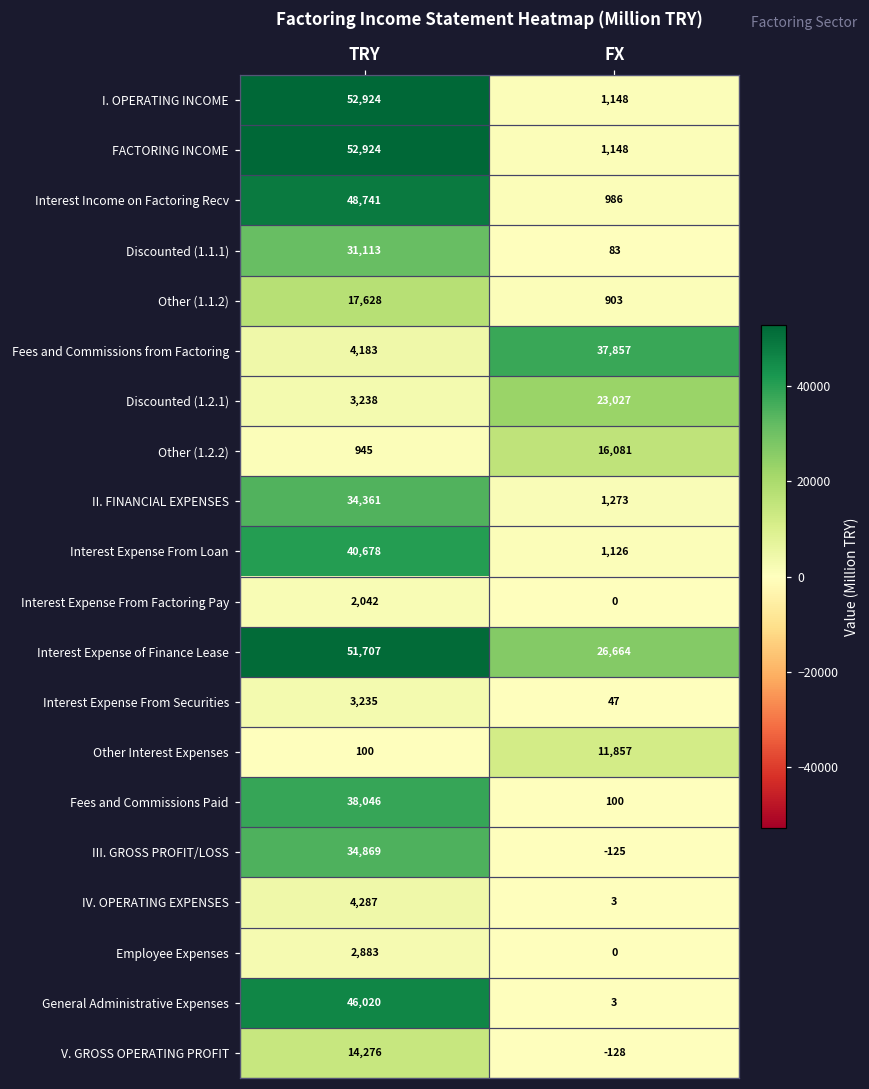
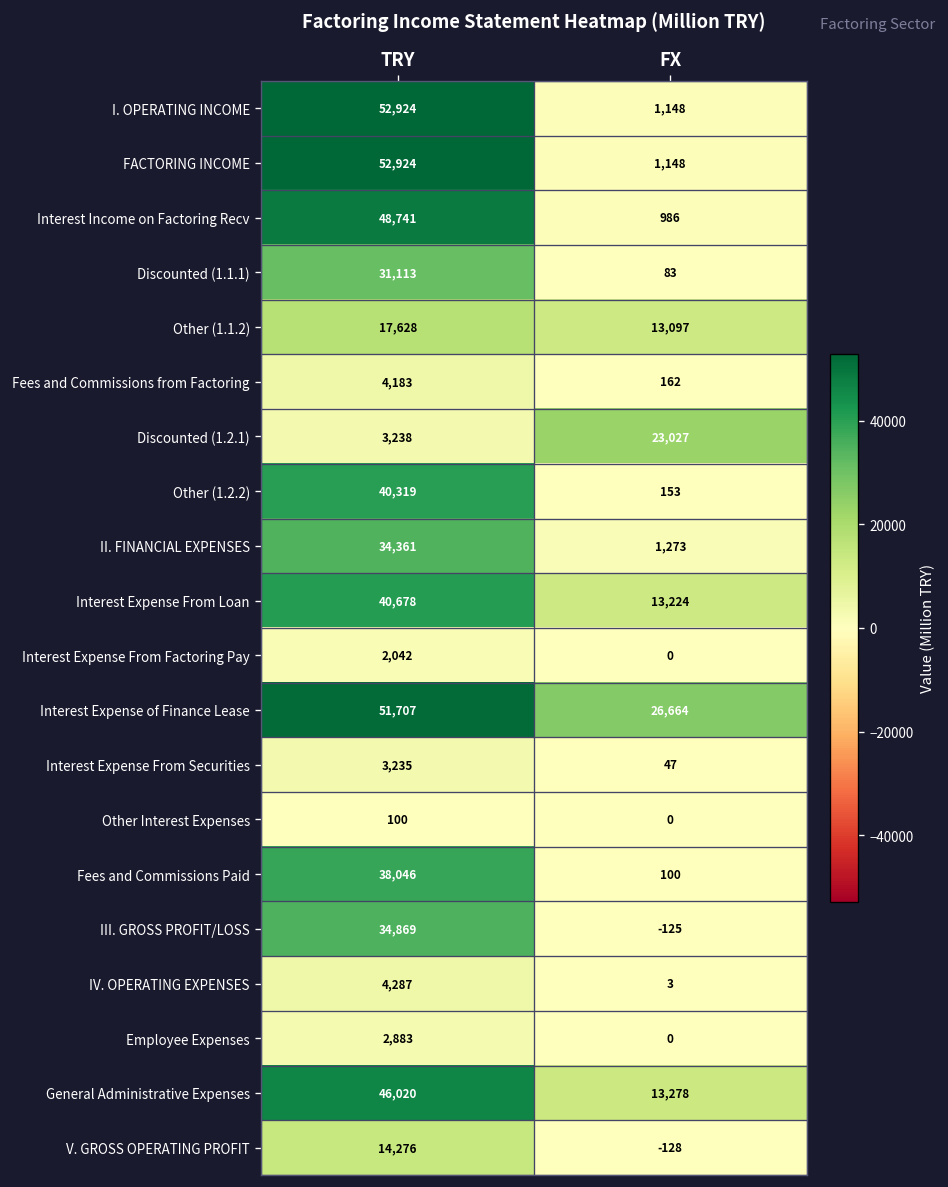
  {
    "I. OPERATING INCOME": {
      "TRY": "52,924",
      "FX": "1,148"
    },
    "FACTORING INCOME": {
      "TRY": "52,924",
      "FX": "1,148"
    },
    "Interest Income on Factoring Recv": {
      "TRY": "48,741",
      "FX": "986"
    },
    "Discounted (1.1.1)": {
      "TRY": "31,113",
      "FX": "83"
    },
    "Other (1.1.2)": {
      "TRY": "17,628",
-     "FX": "903"
+     "FX": "13,097"
    },
    "Fees and Commissions from Factoring": {
      "TRY": "4,183",
-     "FX": "37,857"
+     "FX": "162"
    },
    "Discounted (1.2.1)": {
      "TRY": "3,238",
      "FX": "23,027"
    },
    "Other (1.2.2)": {
-     "TRY": "945",
-     "FX": "16,081"
+     "TRY": "40,319",
+     "FX": "153"
    },
    "II. FINANCIAL EXPENSES": {
      "TRY": "34,361",
      "FX": "1,273"
    },
    "Interest Expense From Loan": {
      "TRY": "40,678",
-     "FX": "1,126"
+     "FX": "13,224"
    },
    "Interest Expense From Factoring Pay": {
      "TRY": "2,042",
      "FX": "0"
    },
    "Interest Expense of Finance Lease": {
      "TRY": "51,707",
      "FX": "26,664"
    },
    "Interest Expense From Securities": {
      "TRY": "3,235",
      "FX": "47"
    },
    "Other Interest Expenses": {
      "TRY": "100",
-     "FX": "11,857"
+     "FX": "0"
    },
    "Fees and Commissions Paid": {
      "TRY": "38,046",
      "FX": "100"
    },
    "III. GROSS PROFIT/LOSS": {
      "TRY": "34,869",
      "FX": "-125"
    },
    "IV. OPERATING EXPENSES": {
      "TRY": "4,287",
      "FX": "3"
    },
    "Employee Expenses": {
      "TRY": "2,883",
      "FX": "0"
    },
    "General Administrative Expenses": {
      "TRY": "46,020",
-     "FX": "3"
+     "FX": "13,278"
    },
    "V. GROSS OPERATING PROFIT": {
      "TRY": "14,276",
      "FX": "-128"
    }
  }
